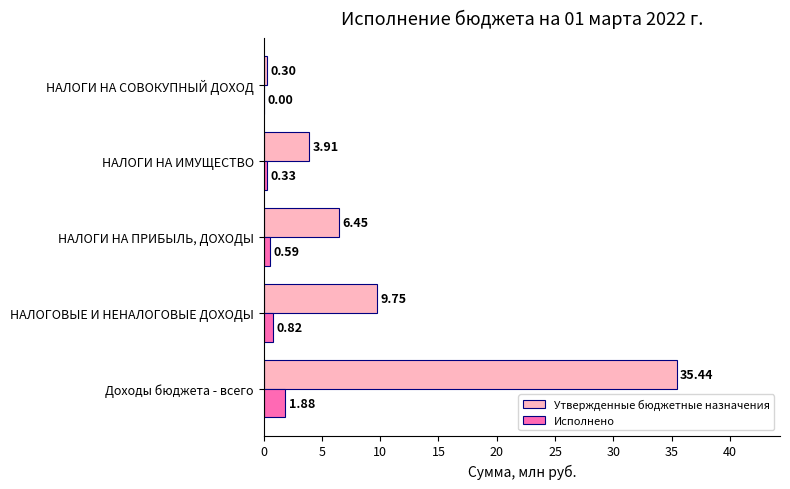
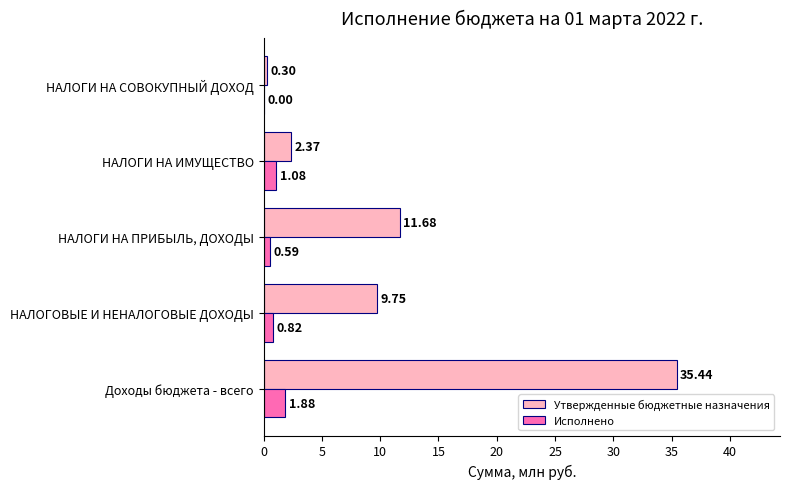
  {
    "Утвержденные бюджетные назначения": {
      "НАЛОГИ НА СОВОКУПНЫЙ ДОХОД": 0.30,
-     "НАЛОГИ НА ИМУЩЕСТВО": 3.91,
-     "НАЛОГИ НА ПРИБЫЛЬ, ДОХОДЫ": 6.45,
+     "НАЛОГИ НА ИМУЩЕСТВО": 2.37,
+     "НАЛОГИ НА ПРИБЫЛЬ, ДОХОДЫ": 11.68,
      "НАЛОГОВЫЕ И НЕНАЛОГОВЫЕ ДОХОДЫ": 9.75,
      "Доходы бюджета - всего": 35.44
    },
    "Исполнено": {
      "НАЛОГИ НА СОВОКУПНЫЙ ДОХОД": 0.00,
-     "НАЛОГИ НА ИМУЩЕСТВО": 0.33,
+     "НАЛОГИ НА ИМУЩЕСТВО": 1.08,
      "НАЛОГИ НА ПРИБЫЛЬ, ДОХОДЫ": 0.59,
      "НАЛОГОВЫЕ И НЕНАЛОГОВЫЕ ДОХОДЫ": 0.82,
      "Доходы бюджета - всего": 1.88
    }
  }
